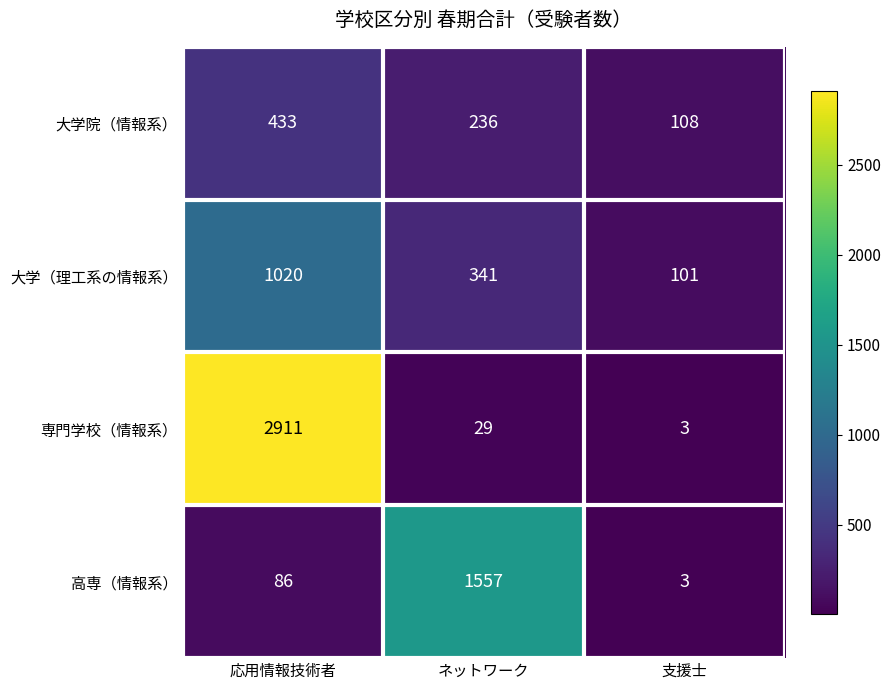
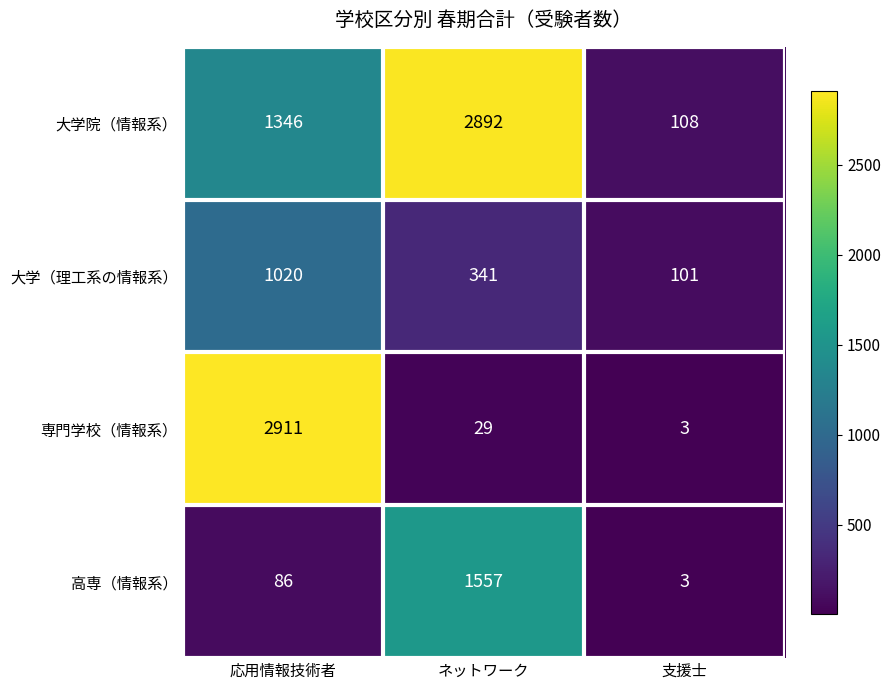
  {
    "大学院（情報系）": {
-     "応用情報技術者": 433,
-     "ネットワーク": 236,
+     "応用情報技術者": 1346,
+     "ネットワーク": 2892,
      "支援士": 108
    },
    "大学（理工系の情報系）": {
      "応用情報技術者": 1020,
      "ネットワーク": 341,
      "支援士": 101
    },
    "専門学校（情報系）": {
      "応用情報技術者": 2911,
      "ネットワーク": 29,
      "支援士": 3
    },
    "高専（情報系）": {
      "応用情報技術者": 86,
      "ネットワーク": 1557,
      "支援士": 3
    }
  }
